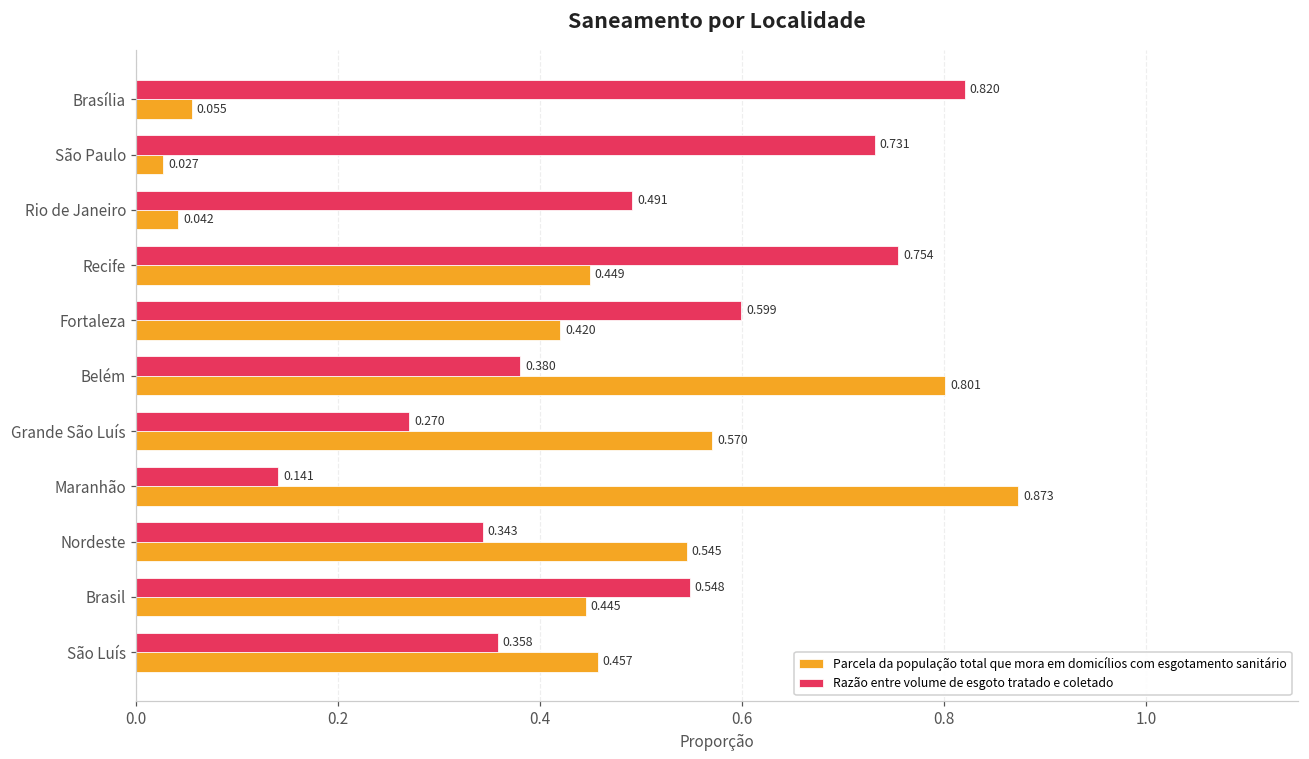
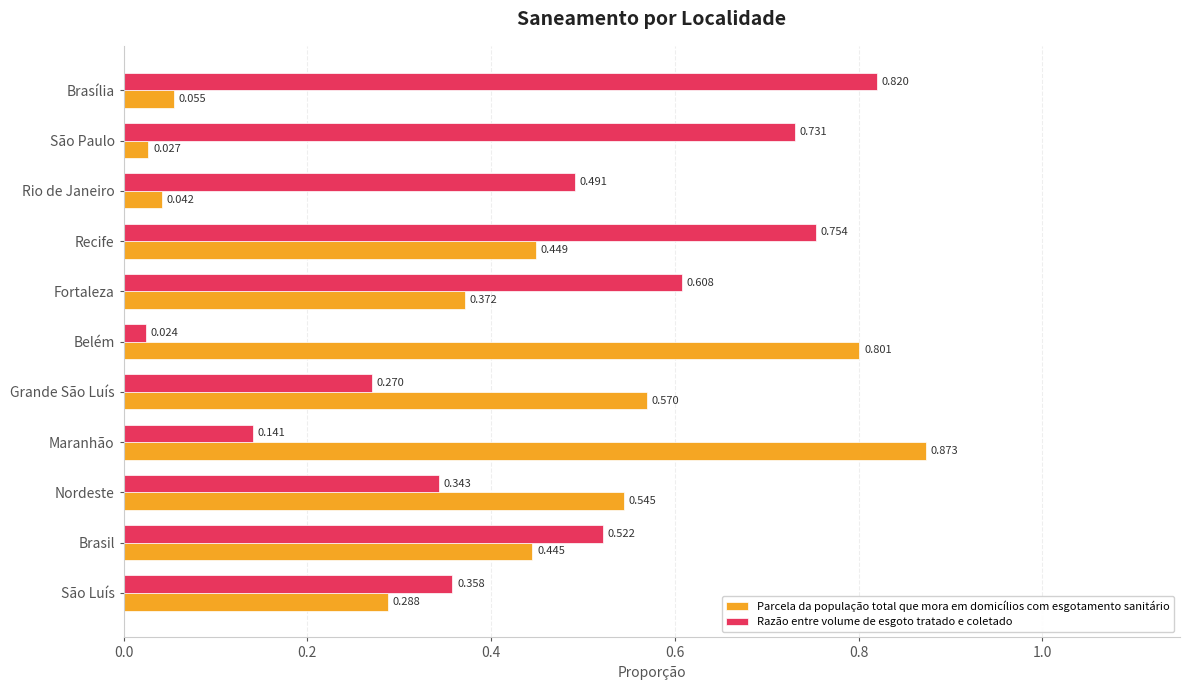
  {
    "Parcela da população total que mora em domicílios com esgotamento sanitário": {
      "Brasília": 0.055,
      "São Paulo": 0.027,
      "Rio de Janeiro": 0.042,
      "Recife": 0.449,
-     "Fortaleza": 0.420,
+     "Fortaleza": 0.372,
      "Belém": 0.801,
      "Grande São Luís": 0.570,
      "Maranhão": 0.873,
      "Nordeste": 0.545,
      "Brasil": 0.445,
-     "São Luís": 0.457
+     "São Luís": 0.288
    },
    "Razão entre volume de esgoto tratado e coletado": {
      "Brasília": 0.820,
      "São Paulo": 0.731,
      "Rio de Janeiro": 0.491,
      "Recife": 0.754,
-     "Fortaleza": 0.599,
-     "Belém": 0.380,
+     "Fortaleza": 0.608,
+     "Belém": 0.024,
      "Grande São Luís": 0.270,
      "Maranhão": 0.141,
      "Nordeste": 0.343,
-     "Brasil": 0.548,
+     "Brasil": 0.522,
      "São Luís": 0.358
    }
  }
